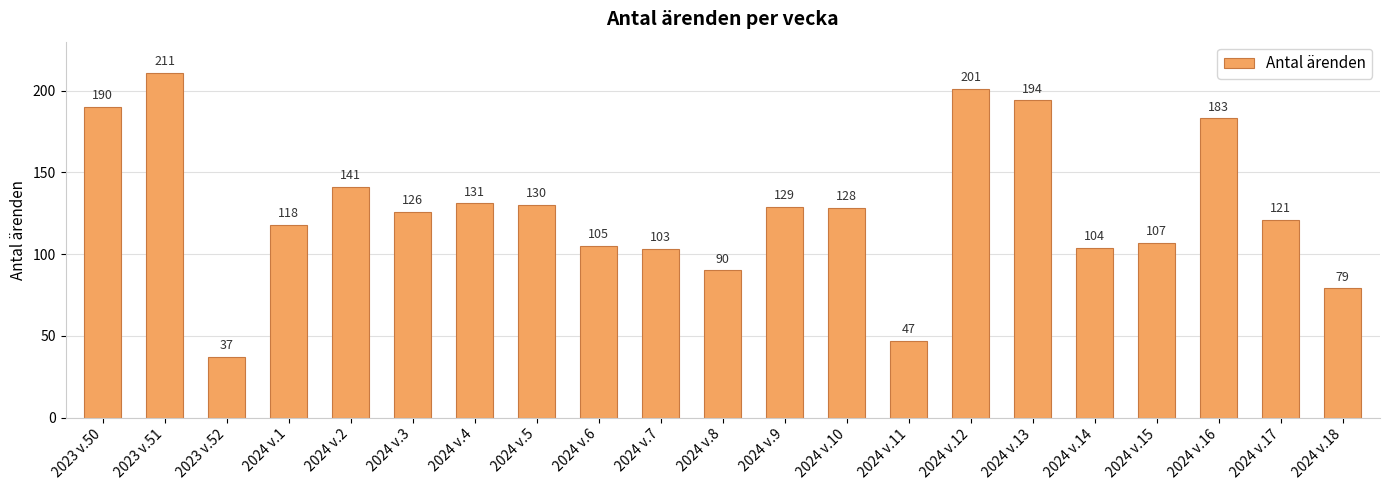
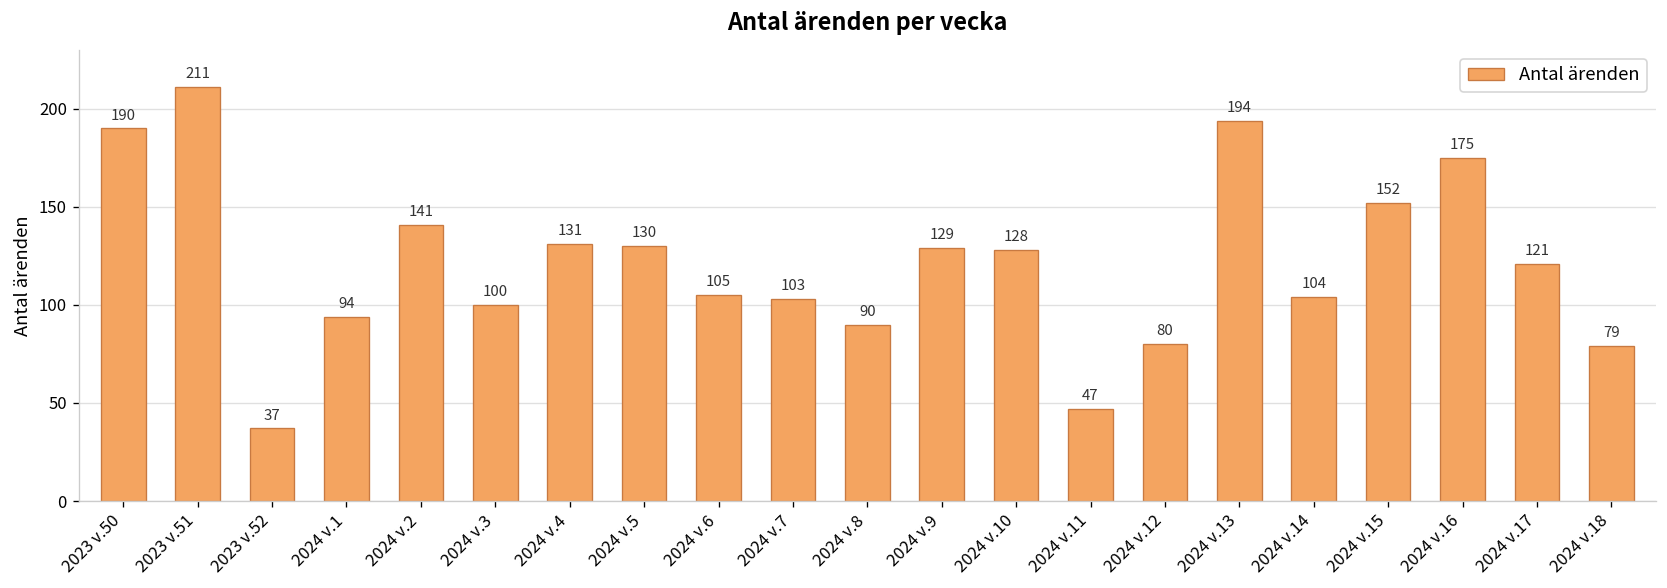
  {
    "2023 v.50": 190,
    "2023 v.51": 211,
    "2023 v.52": 37,
-   "2024 v.1": 118,
+   "2024 v.1": 94,
    "2024 v.2": 141,
-   "2024 v.3": 126,
+   "2024 v.3": 100,
    "2024 v.4": 131,
    "2024 v.5": 130,
    "2024 v.6": 105,
    "2024 v.7": 103,
    "2024 v.8": 90,
    "2024 v.9": 129,
    "2024 v.10": 128,
    "2024 v.11": 47,
-   "2024 v.12": 201,
+   "2024 v.12": 80,
    "2024 v.13": 194,
    "2024 v.14": 104,
-   "2024 v.15": 107,
-   "2024 v.16": 183,
+   "2024 v.15": 152,
+   "2024 v.16": 175,
    "2024 v.17": 121,
    "2024 v.18": 79
  }
